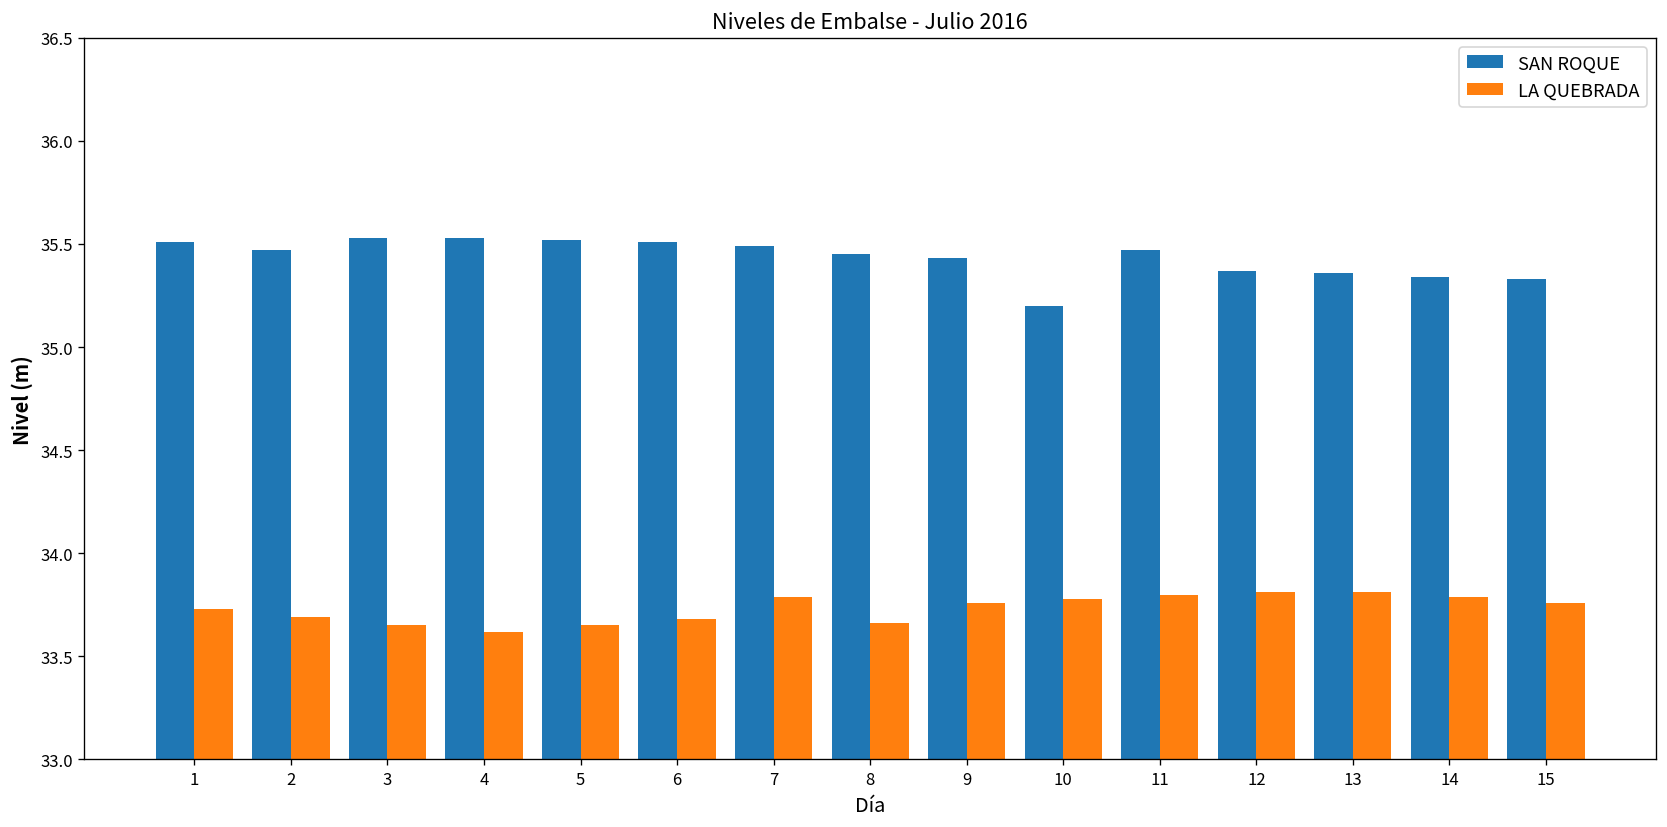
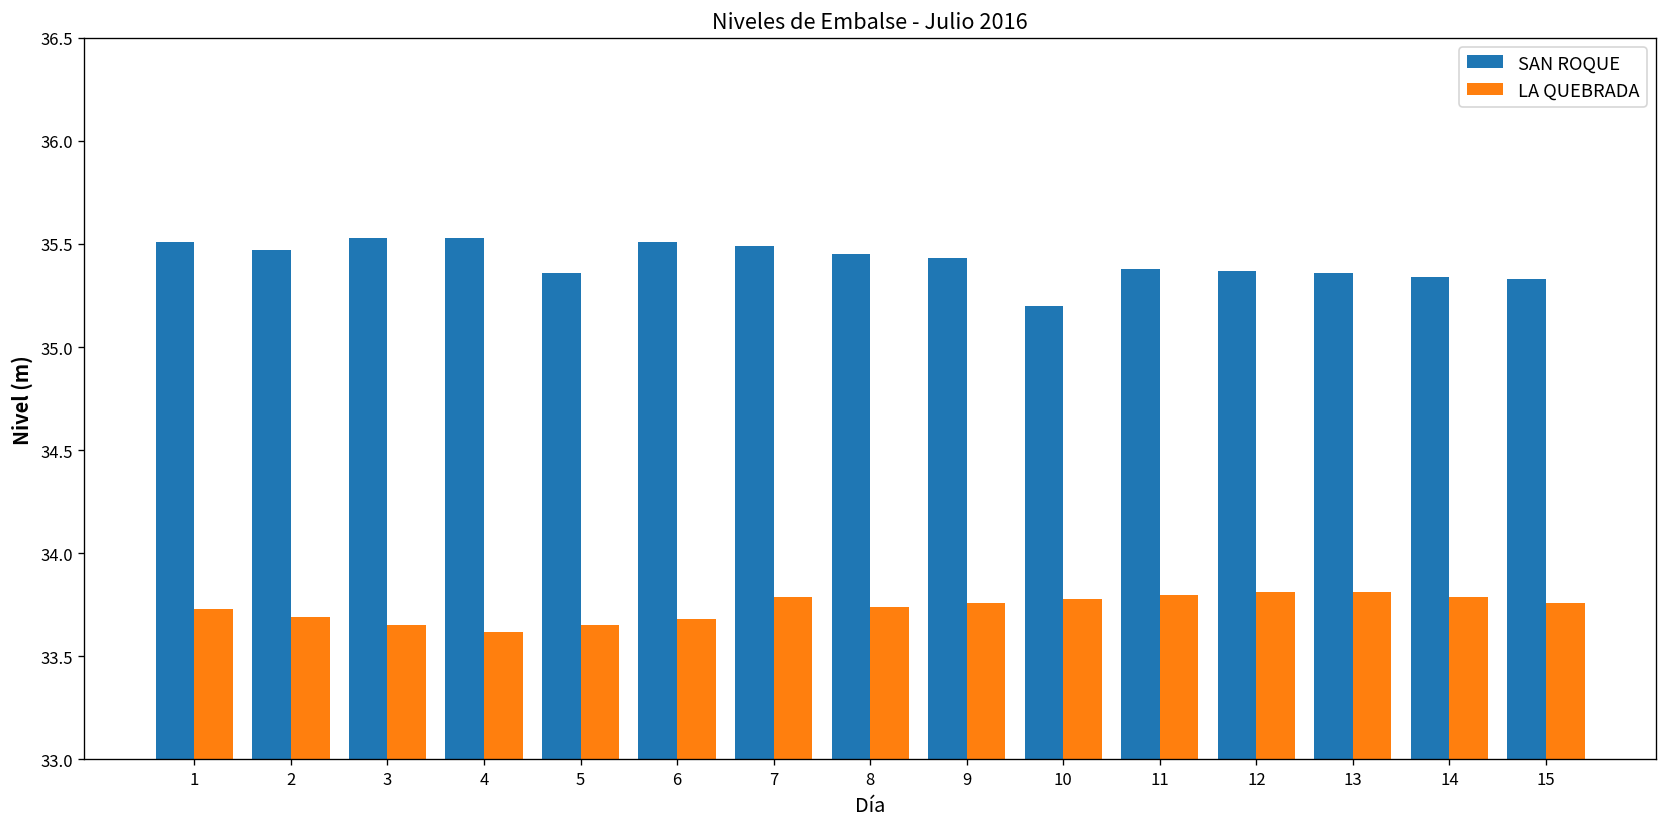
  {
    "SAN ROQUE": {
      "1": 35.51,
      "2": 35.47,
      "3": 35.53,
      "4": 35.53,
-     "5": 35.52,
+     "5": 35.36,
      "6": 35.51,
      "7": 35.49,
      "8": 35.45,
      "9": 35.43,
      "10": 35.20,
-     "11": 35.47,
+     "11": 35.38,
      "12": 35.37,
      "13": 35.36,
      "14": 35.34,
      "15": 35.33
    },
    "LA QUEBRADA": {
      "1": 33.73,
      "2": 33.69,
      "3": 33.65,
      "4": 33.62,
      "5": 33.65,
      "6": 33.68,
      "7": 33.79,
-     "8": 33.66,
+     "8": 33.74,
      "9": 33.76,
      "10": 33.78,
      "11": 33.80,
      "12": 33.81,
      "13": 33.81,
      "14": 33.79,
      "15": 33.76
    }
  }
